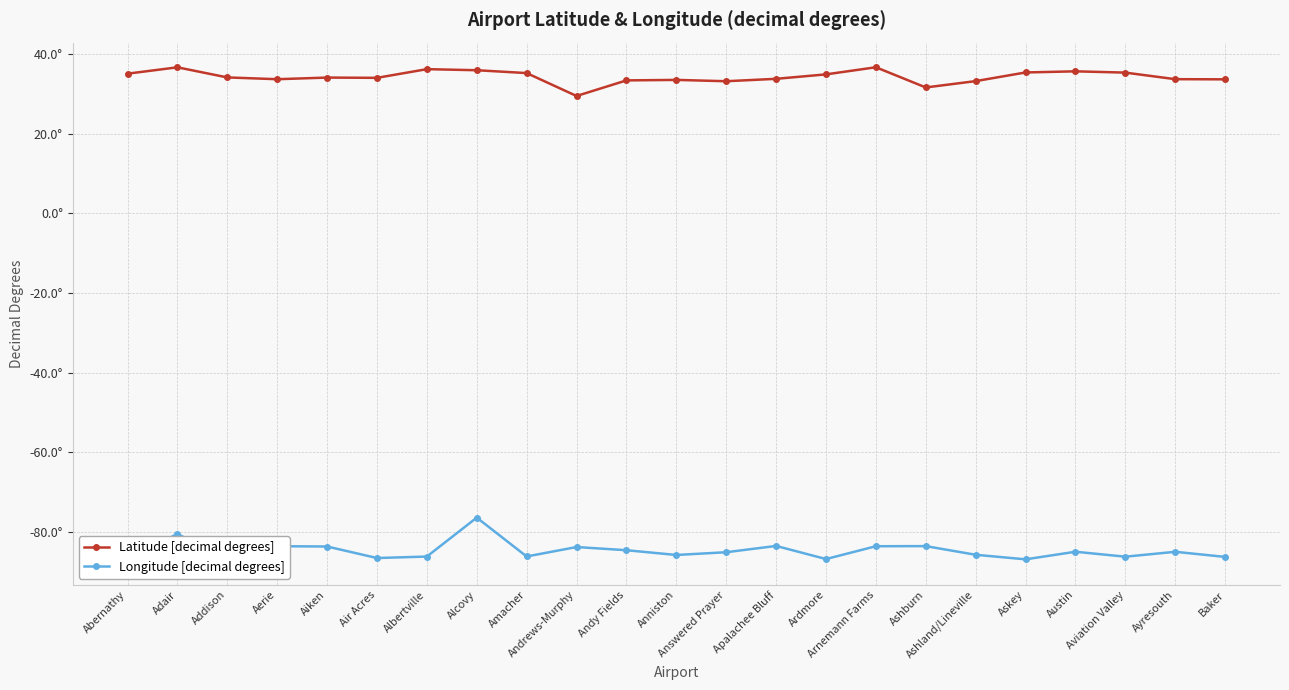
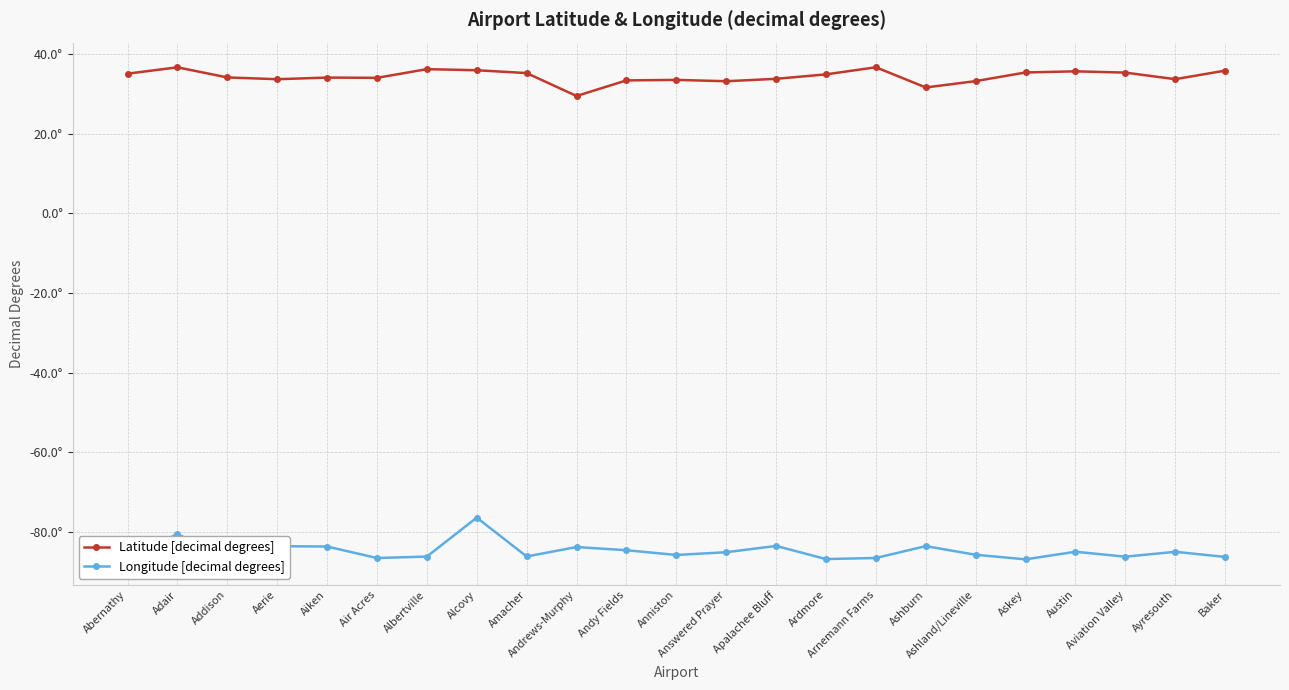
  {
    "Latitude [decimal degrees]": {
      "Abernathy": "35°",
      "Adair": "37°",
      "Addison": "34°",
      "Aerie": "34°",
      "Aiken": "34°",
      "Air Acres": "34°",
      "Albertville": "36°",
      "Alcovy": "36°",
      "Amacher": "35°",
      "Andrews-Murphy": "30°",
      "Andy Fields": "33°",
      "Anniston": "34°",
      "Answered Prayer": "33°",
      "Apalachee Bluff": "34°",
      "Ardmore": "35°",
      "Arnemann Farms": "37°",
      "Ashburn": "32°",
      "Ashland/Lineville": "33°",
      "Askey": "35°",
      "Austin": "36°",
      "Aviation Valley": "35°",
      "Ayresouth": "34°",
-     "Baker": "34°"
+     "Baker": "36°"
    },
    "Longitude [decimal degrees]": {
      "Adair": "-81°",
      "Aiken": "-84°",
      "Air Acres": "-87°",
      "Albertville": "-86°",
      "Alcovy": "-76°",
      "Amacher": "-86°",
      "Andrews-Murphy": "-84°",
      "Andy Fields": "-85°",
      "Anniston": "-86°",
      "Answered Prayer": "-85°",
      "Apalachee Bluff": "-84°",
      "Ardmore": "-87°",
-     "Arnemann Farms": "-84°",
+     "Arnemann Farms": "-87°",
      "Ashburn": "-84°",
      "Ashland/Lineville": "-86°",
      "Askey": "-87°",
      "Austin": "-85°",
      "Aviation Valley": "-86°",
      "Ayresouth": "-85°",
      "Baker": "-86°"
    }
  }
